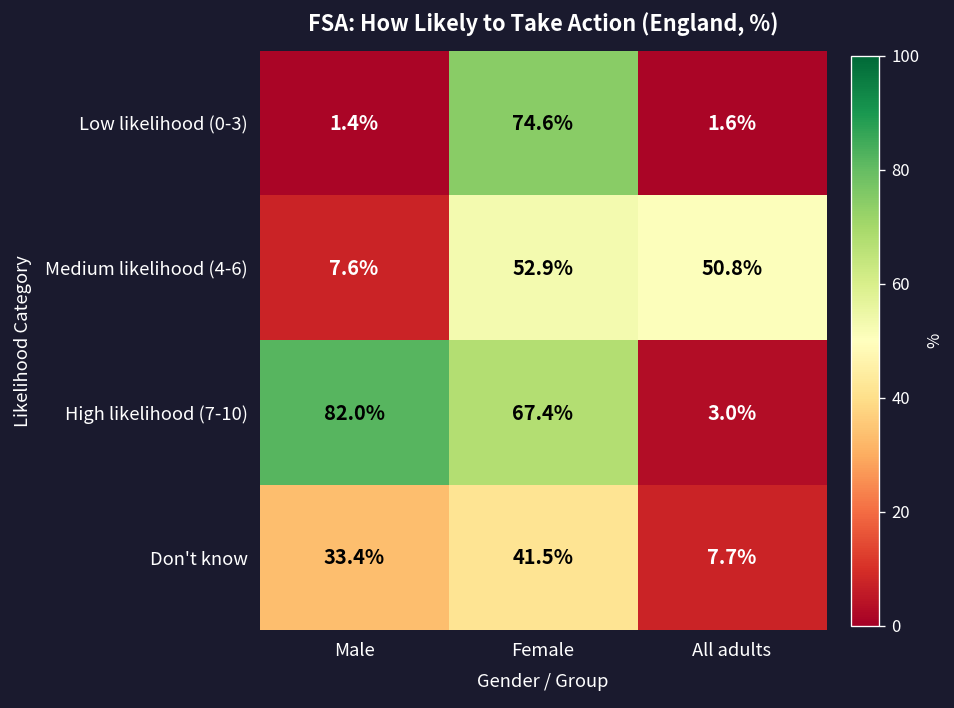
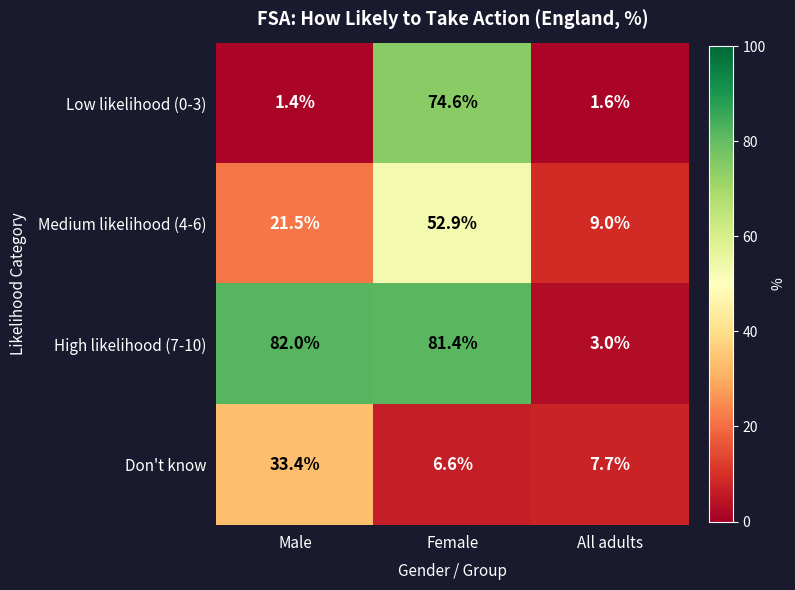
  {
    "Low likelihood (0-3)": {
      "Male": "1.4%",
      "Female": "74.6%",
      "All adults": "1.6%"
    },
    "Medium likelihood (4-6)": {
-     "Male": "7.6%",
+     "Male": "21.5%",
      "Female": "52.9%",
-     "All adults": "50.8%"
+     "All adults": "9.0%"
    },
    "High likelihood (7-10)": {
      "Male": "82.0%",
-     "Female": "67.4%",
+     "Female": "81.4%",
      "All adults": "3.0%"
    },
    "Don't know": {
      "Male": "33.4%",
-     "Female": "41.5%",
+     "Female": "6.6%",
      "All adults": "7.7%"
    }
  }
